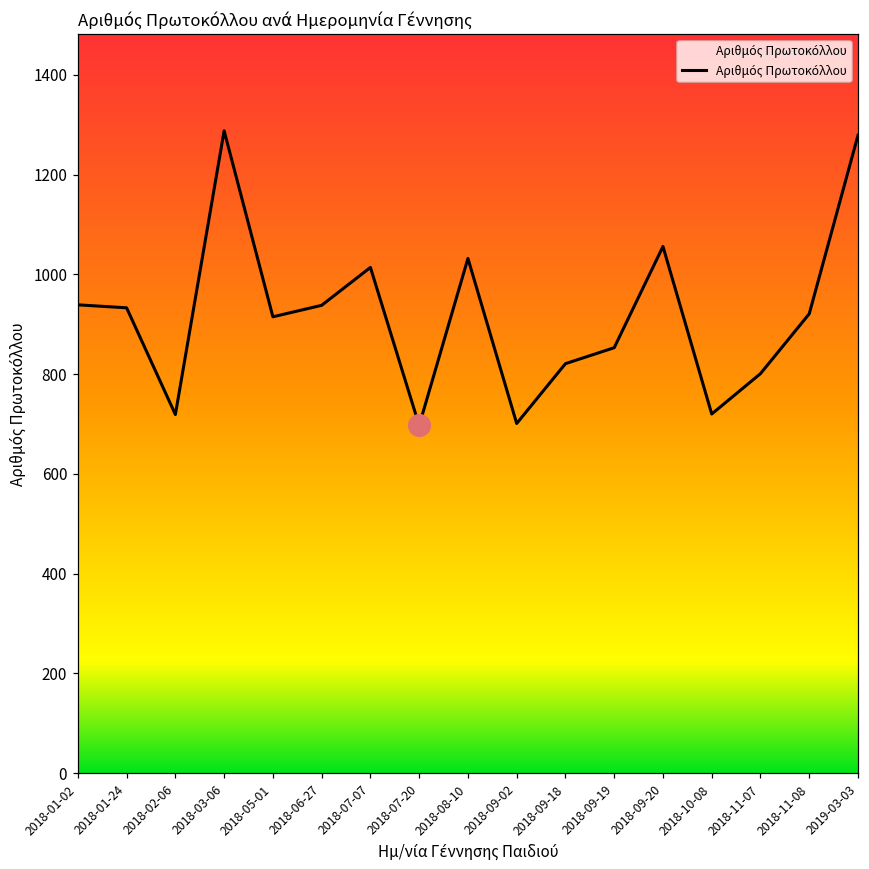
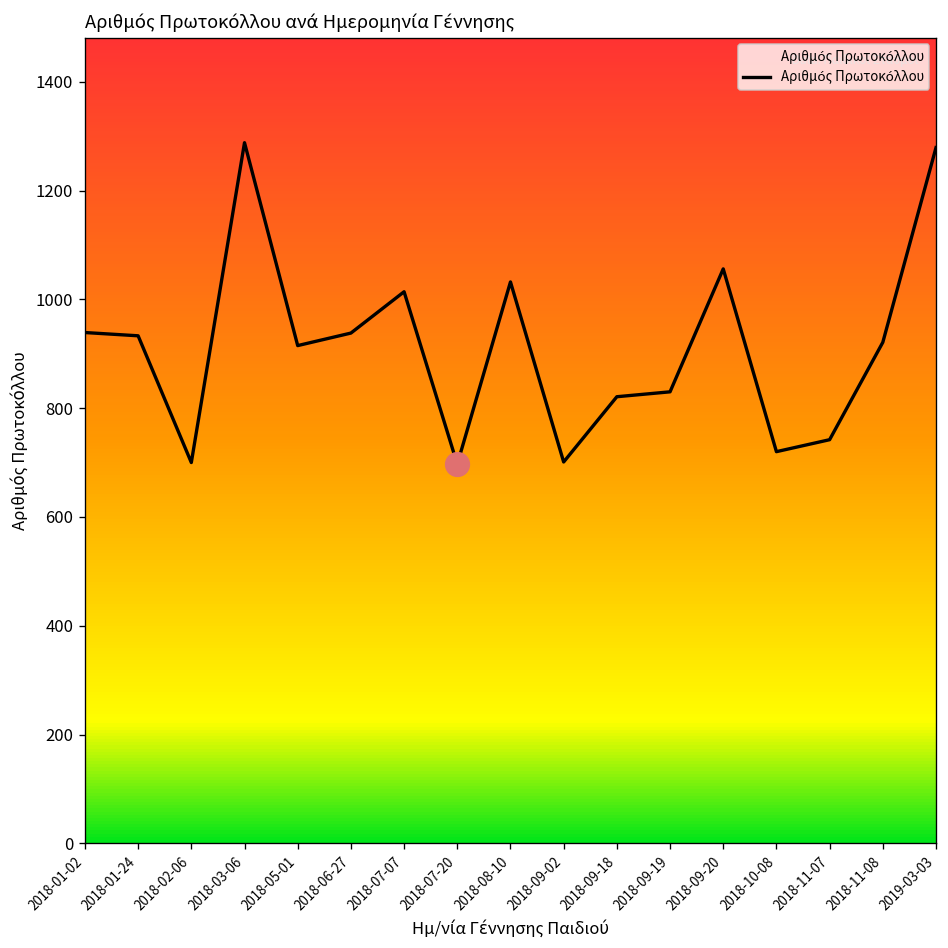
  {
    "Αριθμός Πρωτοκόλλου": {
      "2018-01-02": 940,
      "2018-01-24": 930,
-     "2018-02-06": 720,
+     "2018-02-06": 700,
      "2018-03-06": 1290,
      "2018-05-01": 920,
      "2018-06-27": 940,
      "2018-07-07": 1010,
      "2018-08-10": 1030,
      "2018-09-02": 700,
      "2018-09-18": 820,
-     "2018-09-19": 850,
+     "2018-09-19": 830,
      "2018-09-20": 1060,
      "2018-10-08": 720,
-     "2018-11-07": 800,
+     "2018-11-07": 740,
      "2018-11-08": 920,
      "2019-03-03": 1280
    }
  }
